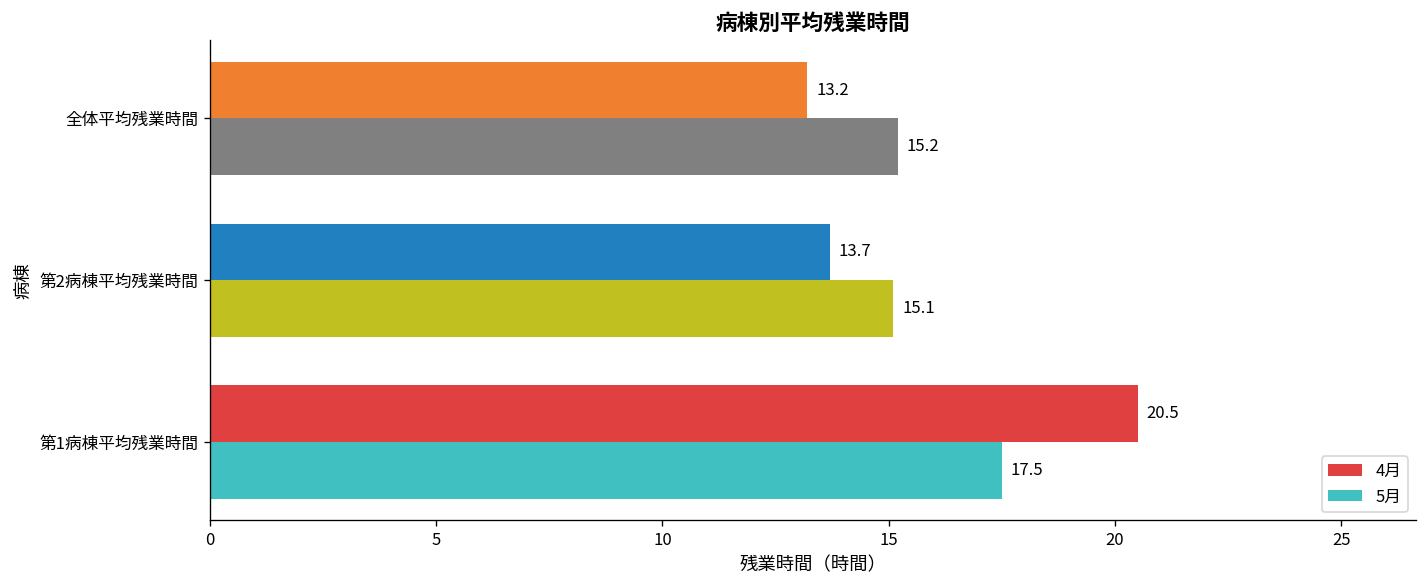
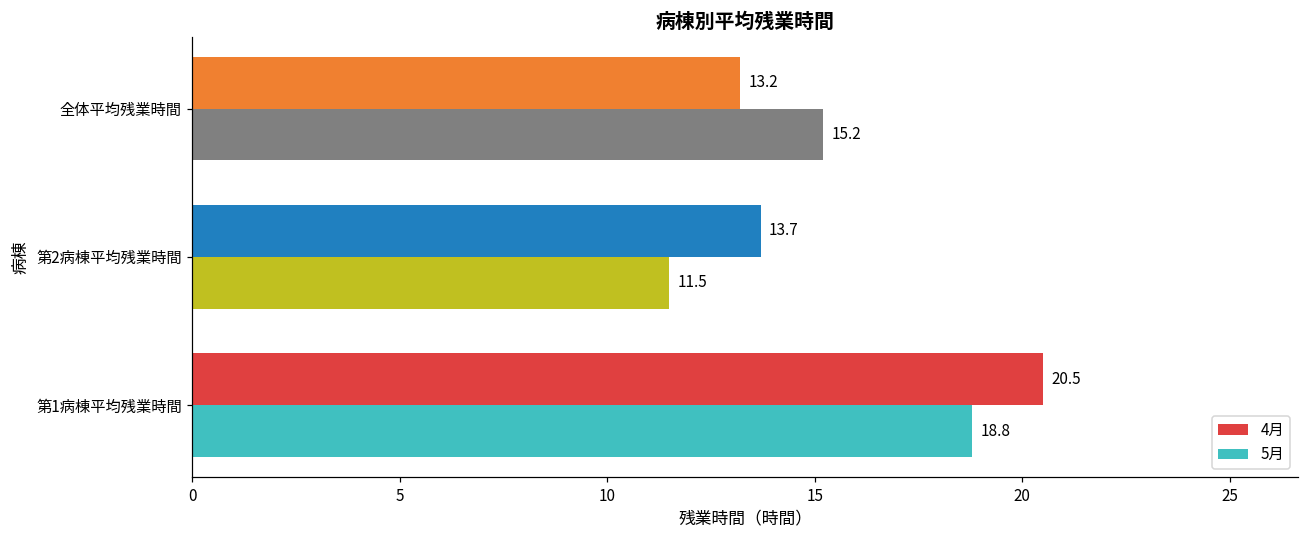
  {
    "4月": {
      "全体平均残業時間": 13.2,
      "第2病棟平均残業時間": 13.7,
      "第1病棟平均残業時間": 20.5
    },
    "5月": {
      "全体平均残業時間": 15.2,
-     "第2病棟平均残業時間": 15.1,
-     "第1病棟平均残業時間": 17.5
+     "第2病棟平均残業時間": 11.5,
+     "第1病棟平均残業時間": 18.8
    }
  }
